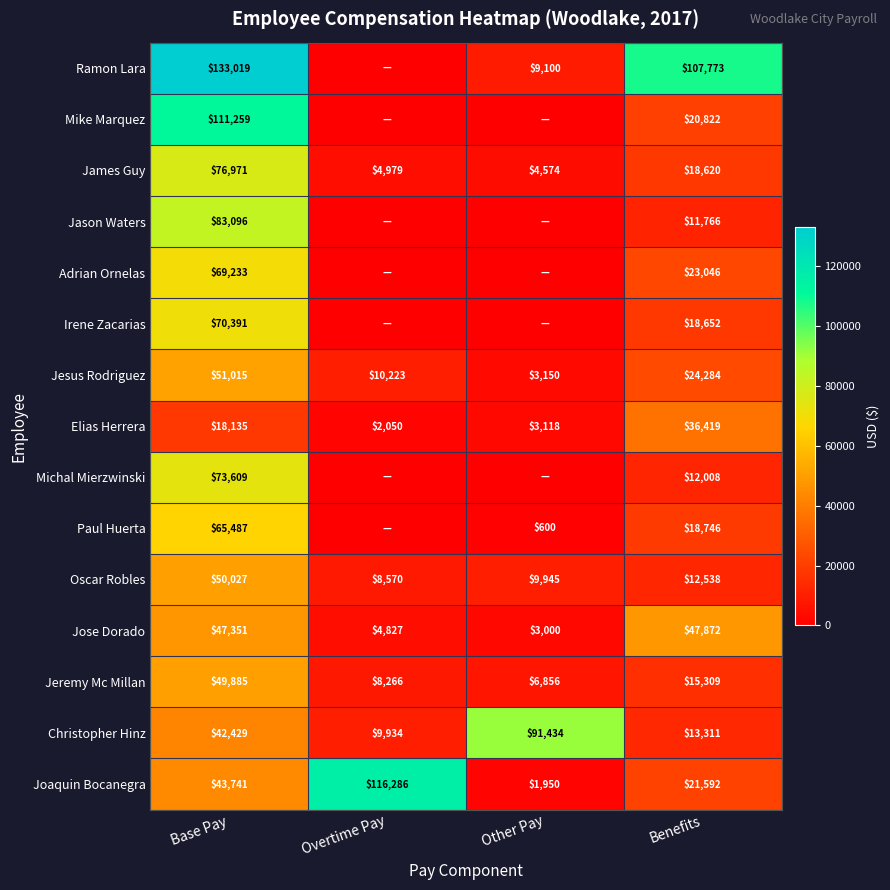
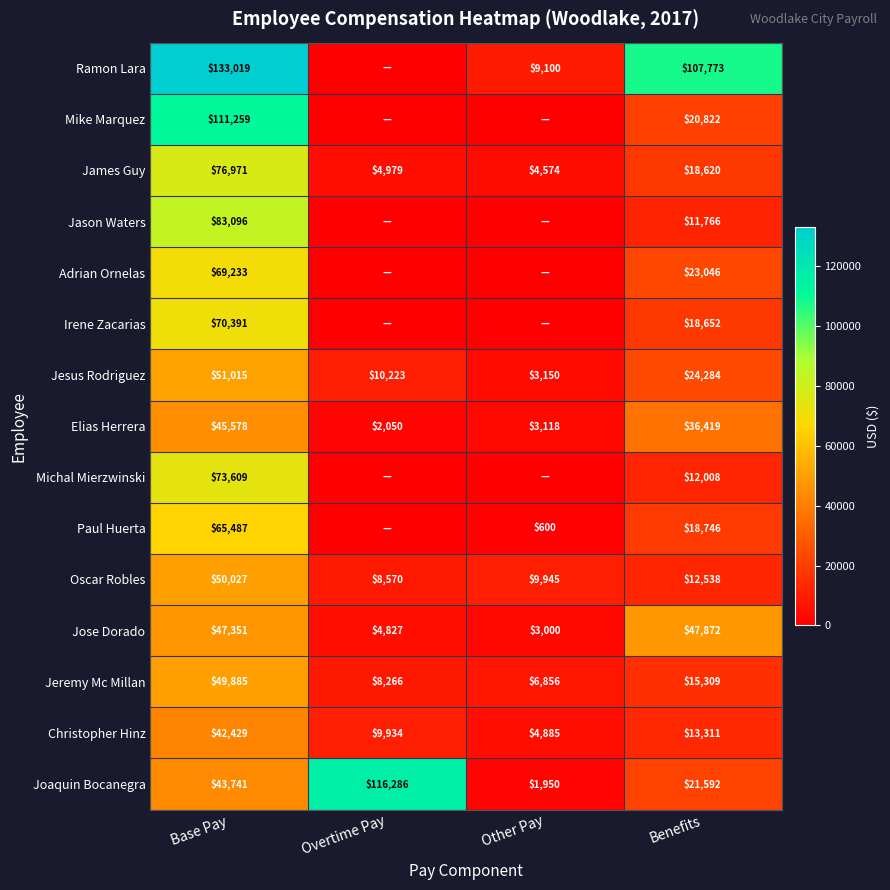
  {
    "Ramon Lara": {
      "Base Pay": "$133,019",
      "Other Pay": "$9,100",
      "Benefits": "$107,773"
    },
    "Mike Marquez": {
      "Base Pay": "$111,259",
      "Benefits": "$20,822"
    },
    "James Guy": {
      "Base Pay": "$76,971",
      "Overtime Pay": "$4,979",
      "Other Pay": "$4,574",
      "Benefits": "$18,620"
    },
    "Jason Waters": {
      "Base Pay": "$83,096",
      "Benefits": "$11,766"
    },
    "Adrian Ornelas": {
      "Base Pay": "$69,233",
      "Benefits": "$23,046"
    },
    "Irene Zacarias": {
      "Base Pay": "$70,391",
      "Benefits": "$18,652"
    },
    "Jesus Rodriguez": {
      "Base Pay": "$51,015",
      "Overtime Pay": "$10,223",
      "Other Pay": "$3,150",
      "Benefits": "$24,284"
    },
    "Elias Herrera": {
-     "Base Pay": "$18,135",
+     "Base Pay": "$45,578",
      "Overtime Pay": "$2,050",
      "Other Pay": "$3,118",
      "Benefits": "$36,419"
    },
    "Michal Mierzwinski": {
      "Base Pay": "$73,609",
      "Benefits": "$12,008"
    },
    "Paul Huerta": {
      "Base Pay": "$65,487",
      "Other Pay": "$600",
      "Benefits": "$18,746"
    },
    "Oscar Robles": {
      "Base Pay": "$50,027",
      "Overtime Pay": "$8,570",
      "Other Pay": "$9,945",
      "Benefits": "$12,538"
    },
    "Jose Dorado": {
      "Base Pay": "$47,351",
      "Overtime Pay": "$4,827",
      "Other Pay": "$3,000",
      "Benefits": "$47,872"
    },
    "Jeremy Mc Millan": {
      "Base Pay": "$49,885",
      "Overtime Pay": "$8,266",
      "Other Pay": "$6,856",
      "Benefits": "$15,309"
    },
    "Christopher Hinz": {
      "Base Pay": "$42,429",
      "Overtime Pay": "$9,934",
-     "Other Pay": "$91,434",
+     "Other Pay": "$4,885",
      "Benefits": "$13,311"
    },
    "Joaquin Bocanegra": {
      "Base Pay": "$43,741",
      "Overtime Pay": "$116,286",
      "Other Pay": "$1,950",
      "Benefits": "$21,592"
    }
  }
